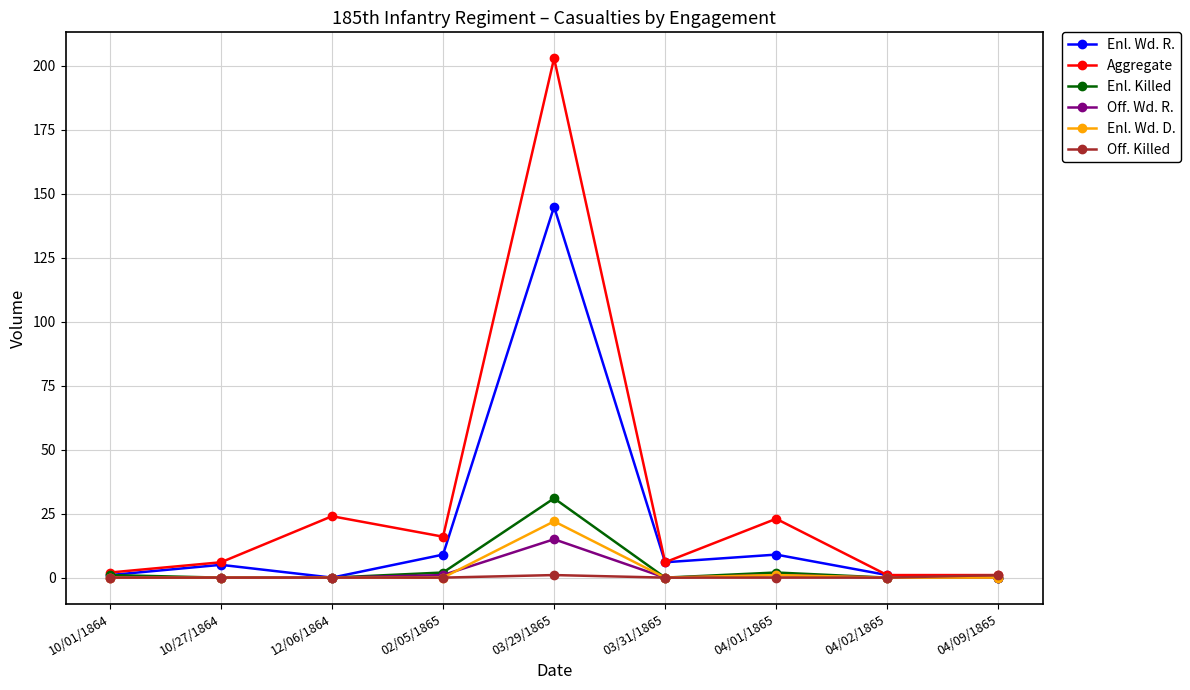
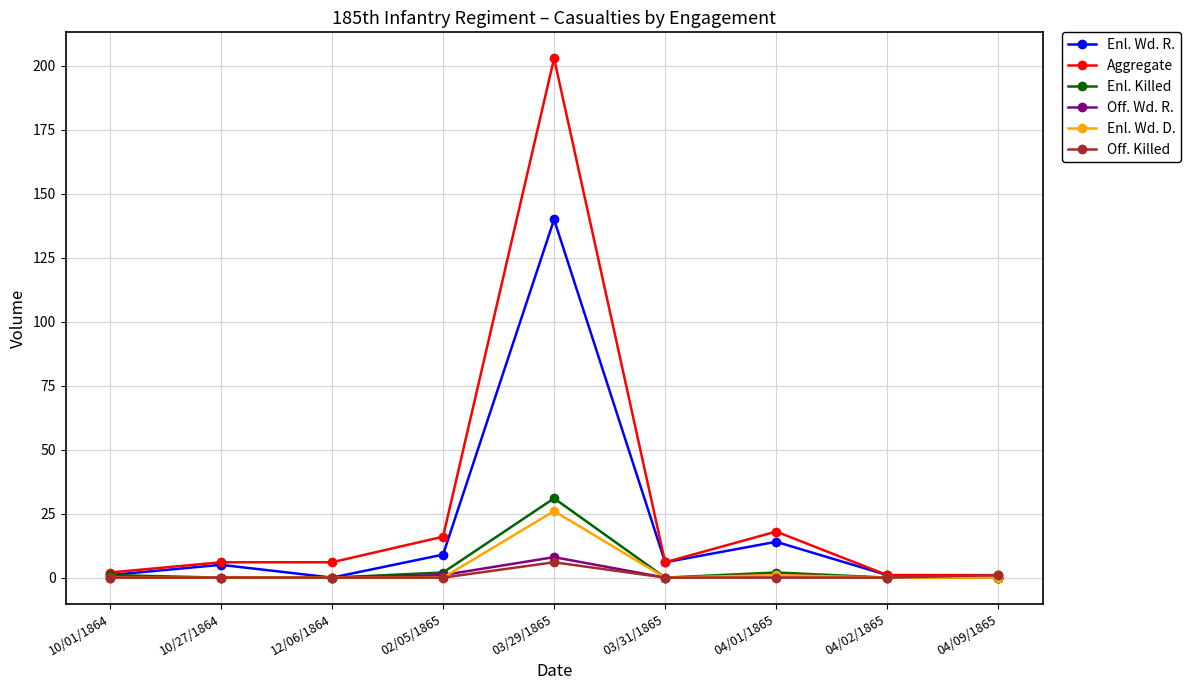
  {
    "Enl. Wd. R.": {
      "02/05/1865": 9,
-     "03/29/1865": 145,
-     "04/01/1865": 9
+     "03/29/1865": 140,
+     "04/01/1865": 14
    },
    "Aggregate": {
      "10/01/1864": 2,
-     "12/06/1864": 24,
+     "12/06/1864": 6,
      "02/05/1865": 16,
      "03/29/1865": 203,
-     "04/01/1865": 23
+     "04/01/1865": 18
    },
    "Enl. Killed": {
      "02/05/1865": 2,
      "03/29/1865": 31,
      "04/01/1865": 2
    },
    "Off. Wd. R.": {
-     "03/29/1865": 15
+     "03/29/1865": 8
    },
    "Enl. Wd. D.": {
-     "03/29/1865": 22
+     "03/29/1865": 26
    },
    "Off. Killed": {
-     "03/29/1865": 1
+     "03/29/1865": 6
    }
  }
